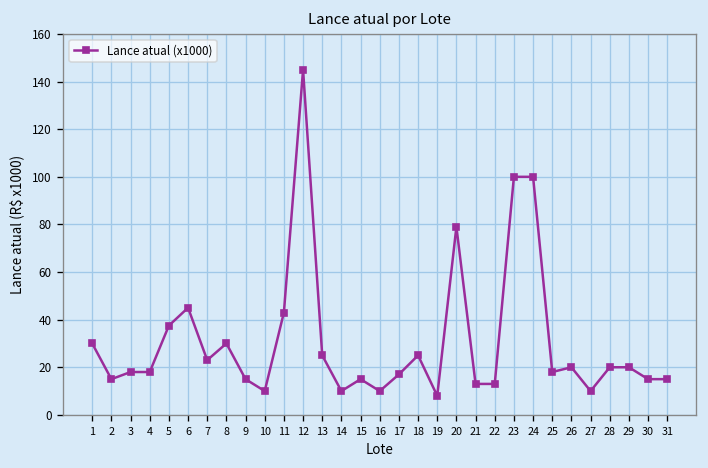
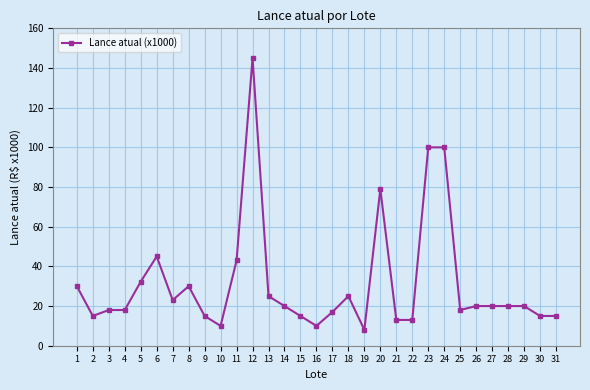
  {
    "1": 30,
    "2": 15,
    "3": 18,
    "4": 18,
-   "5": 38,
+   "5": 32,
    "6": 45,
    "7": 23,
    "8": 30,
    "9": 15,
    "10": 10,
    "11": 43,
    "12": 145,
    "13": 25,
-   "14": 10,
+   "14": 20,
    "15": 15,
    "16": 10,
    "17": 17,
    "18": 25,
    "19": 8,
    "20": 79,
    "21": 13,
    "22": 13,
    "23": 100,
    "24": 100,
    "25": 18,
    "26": 20,
-   "27": 10,
+   "27": 20,
    "28": 20,
    "29": 20,
    "30": 15,
    "31": 15
  }
